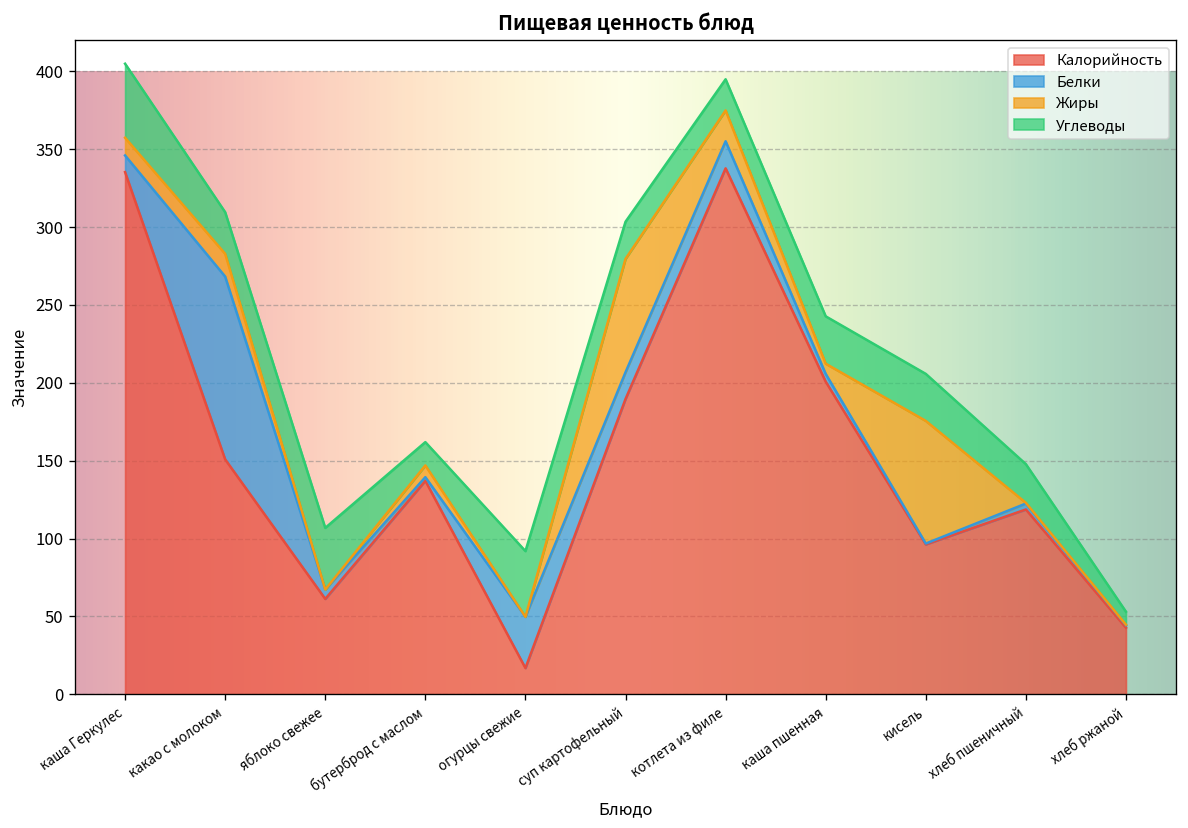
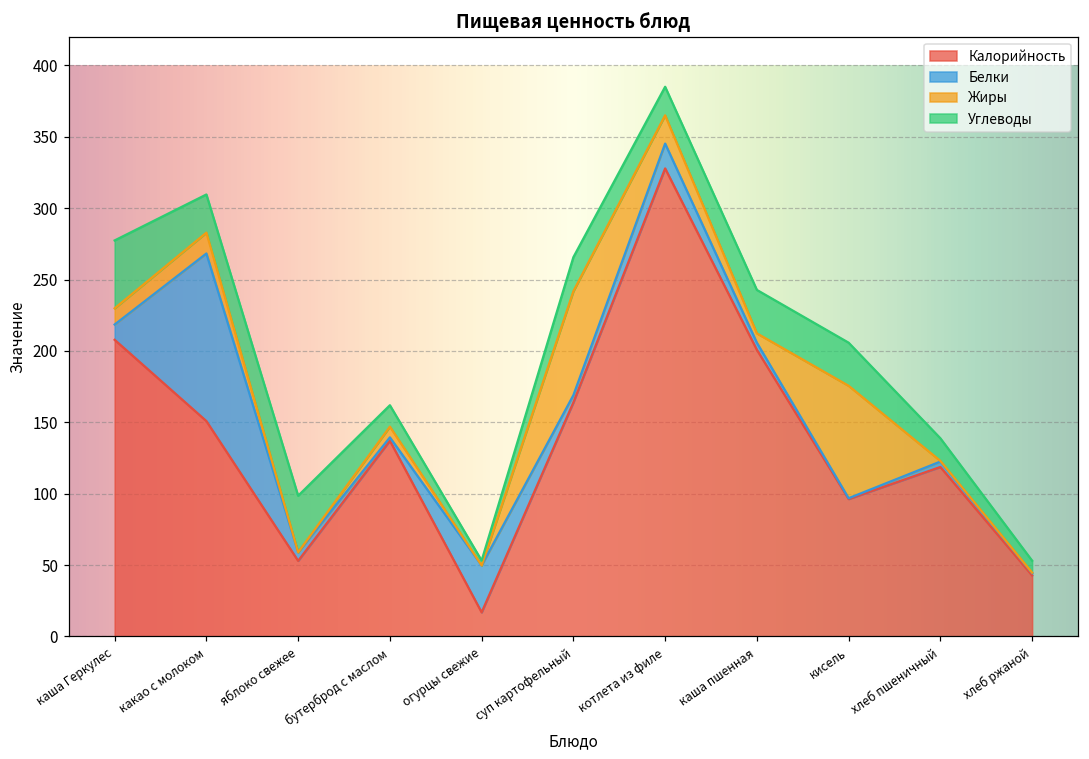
  {
    "Калорийность": {
-     "каша Геркулес": 335,
+     "каша Геркулес": 208,
      "какао с молоком": 151,
-     "яблоко свежее": 61,
+     "яблоко свежее": 53,
      "бутерброд с маслом": 137,
      "огурцы свежие": 17,
-     "суп картофельный": 190,
-     "котлета из филе": 338,
+     "суп картофельный": 164,
+     "котлета из филе": 328,
      "каша пшенная": 201,
      "хлеб пшеничный": 119
    },
    "Белки": {
      "каша Геркулес": 11,
      "какао с молоком": 117,
      "бутерброд с маслом": 2,
-     "суп картофельный": 17,
+     "суп картофельный": 5,
      "котлета из филе": 17,
      "каша пшенная": 5
    },
    "Жиры": {
      "каша Геркулес": 11,
      "какао с молоком": 15,
      "бутерброд с маслом": 8,
      "суп картофельный": 73,
      "котлета из филе": 20,
      "каша пшенная": 7,
      "кисель": 79
    },
    "Углеводы": {
      "каша Геркулес": 48,
      "какао с молоком": 27,
      "яблоко свежее": 40,
      "бутерброд с маслом": 15,
-     "огурцы свежие": 42,
+     "огурцы свежие": 3,
      "суп картофельный": 24,
      "котлета из филе": 20,
      "каша пшенная": 30,
      "кисель": 30,
-     "хлеб пшеничный": 25,
+     "хлеб пшеничный": 16,
      "хлеб ржаной": 8
    }
  }
